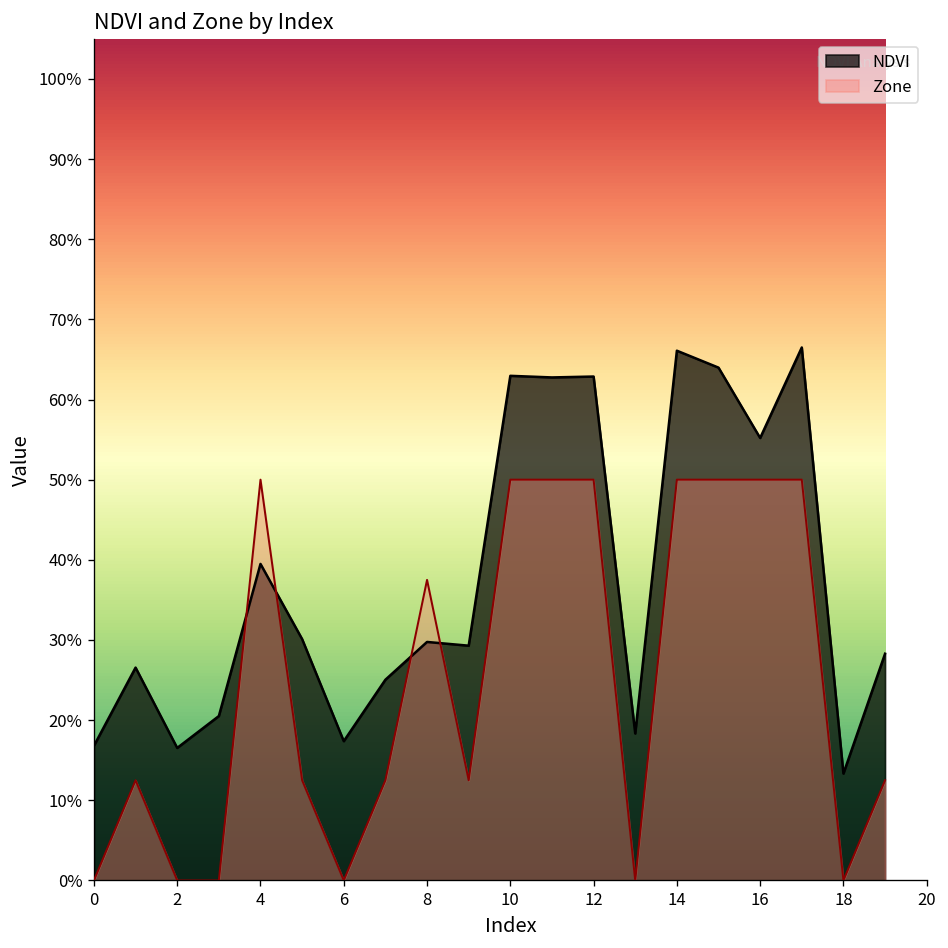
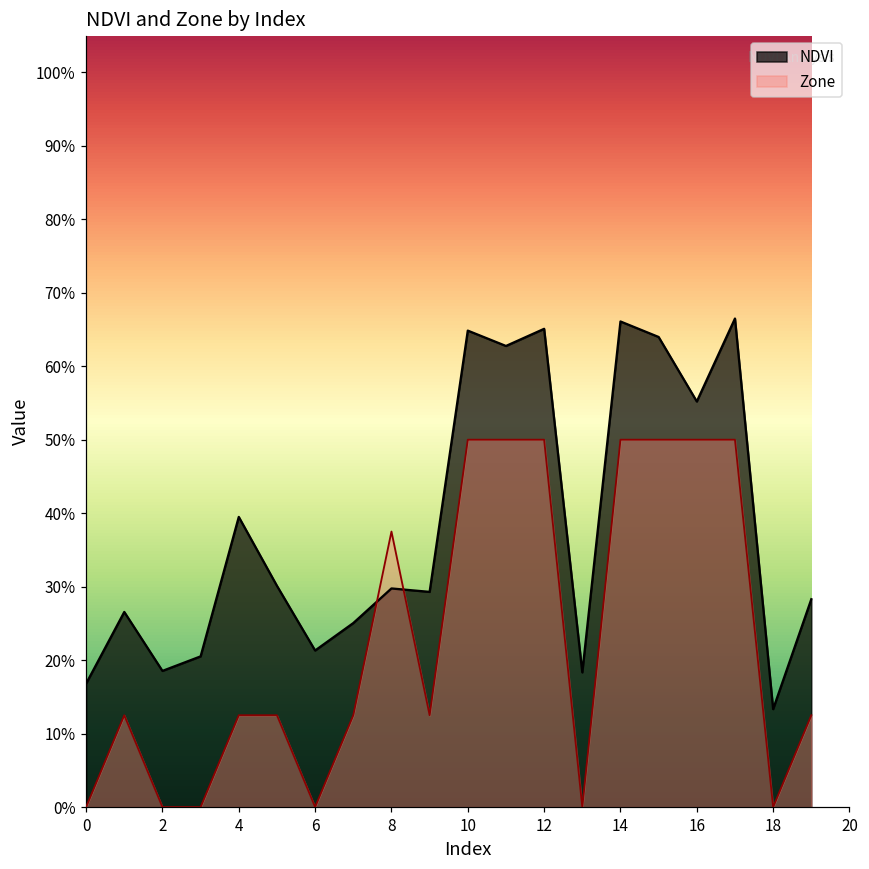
  {
    "NDVI": {
      "0": "17%",
-     "2": "17%",
+     "2": "19%",
      "4": "39%",
-     "6": "17%",
+     "6": "21%",
      "8": "30%",
-     "10": "63%",
-     "12": "63%",
+     "10": "65%",
+     "12": "65%",
      "14": "66%",
      "16": "55%",
      "18": "13%"
    },
    "Zone": {
      "0": "0%",
      "2": "0%",
-     "4": "50%",
+     "4": "13%",
      "6": "0%",
      "8": "38%",
      "10": "50%",
      "12": "50%",
      "14": "50%",
      "16": "50%",
      "18": "0%"
    }
  }
